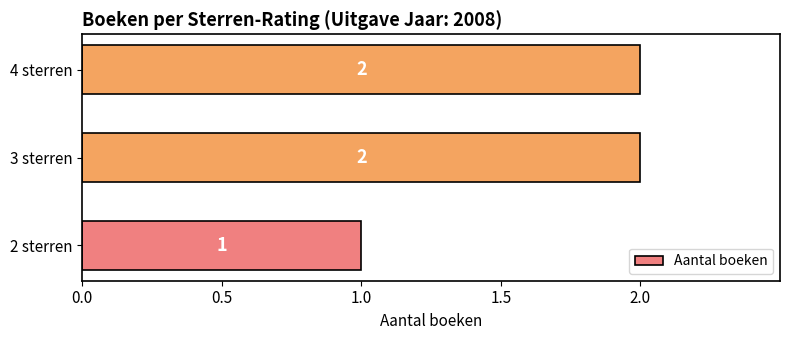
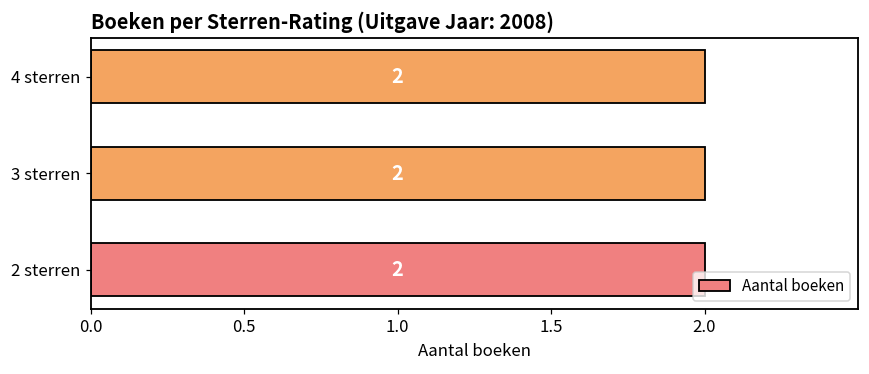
  {
    "4 sterren": 2,
    "3 sterren": 2,
-   "2 sterren": 1
+   "2 sterren": 2
  }
